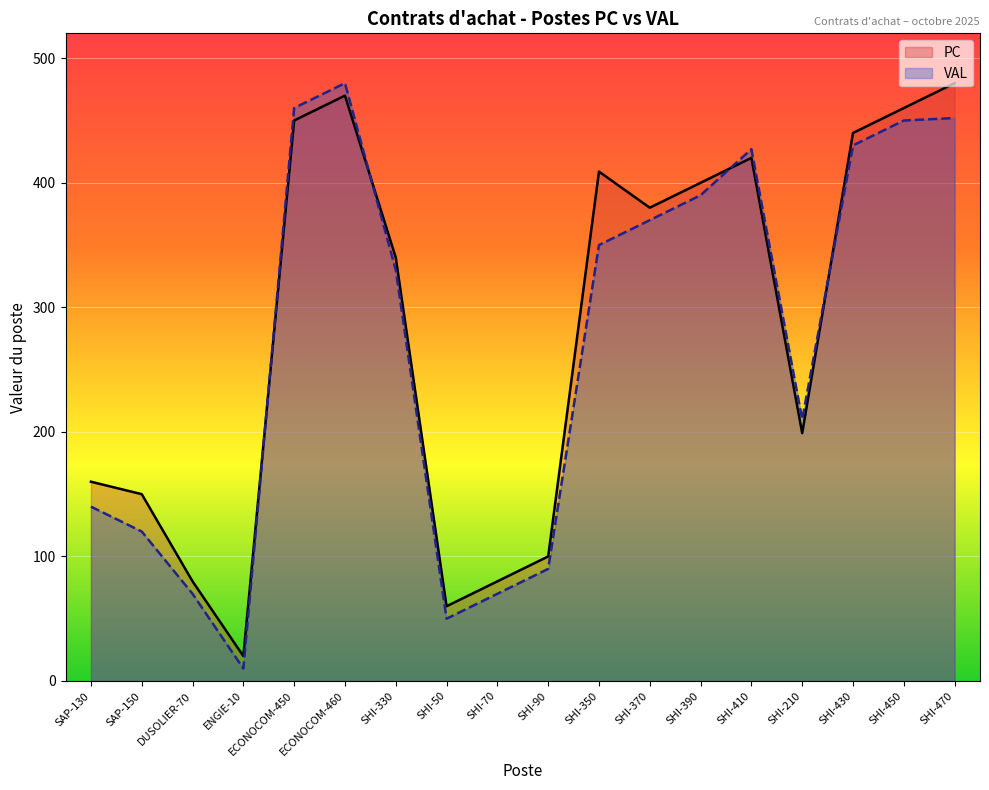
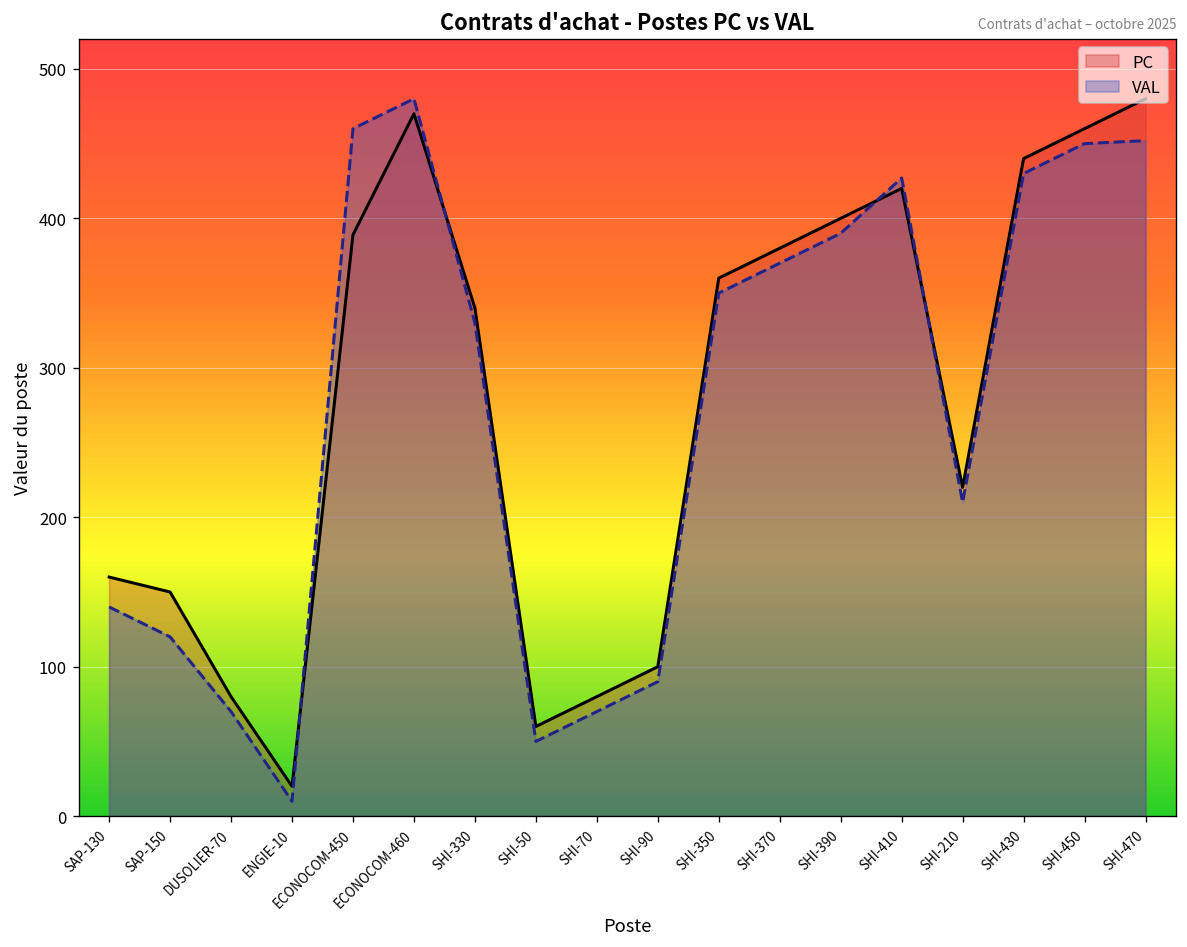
  {
    "PC": {
      "SAP-130": 160,
      "SAP-150": 150,
      "DUSOLIER-70": 80,
      "ENGIE-10": 20,
-     "ECONOCOM-450": 450,
+     "ECONOCOM-450": 389,
      "ECONOCOM-460": 470,
      "SHI-330": 340,
      "SHI-50": 60,
      "SHI-70": 80,
      "SHI-90": 100,
-     "SHI-350": 409,
+     "SHI-350": 360,
      "SHI-370": 380,
      "SHI-390": 400,
      "SHI-410": 420,
-     "SHI-210": 199,
+     "SHI-210": 220,
      "SHI-430": 440,
      "SHI-450": 460
    },
    "VAL": {
      "SAP-130": 140,
      "SAP-150": 120,
      "DUSOLIER-70": 70,
      "ENGIE-10": 10,
      "ECONOCOM-450": 460,
      "ECONOCOM-460": 480,
      "SHI-330": 330,
      "SHI-50": 50,
      "SHI-70": 70,
      "SHI-90": 90,
      "SHI-350": 350,
      "SHI-370": 370,
      "SHI-390": 390,
      "SHI-410": 427,
      "SHI-210": 210,
      "SHI-430": 430,
      "SHI-450": 450,
      "SHI-470": 452
    }
  }
